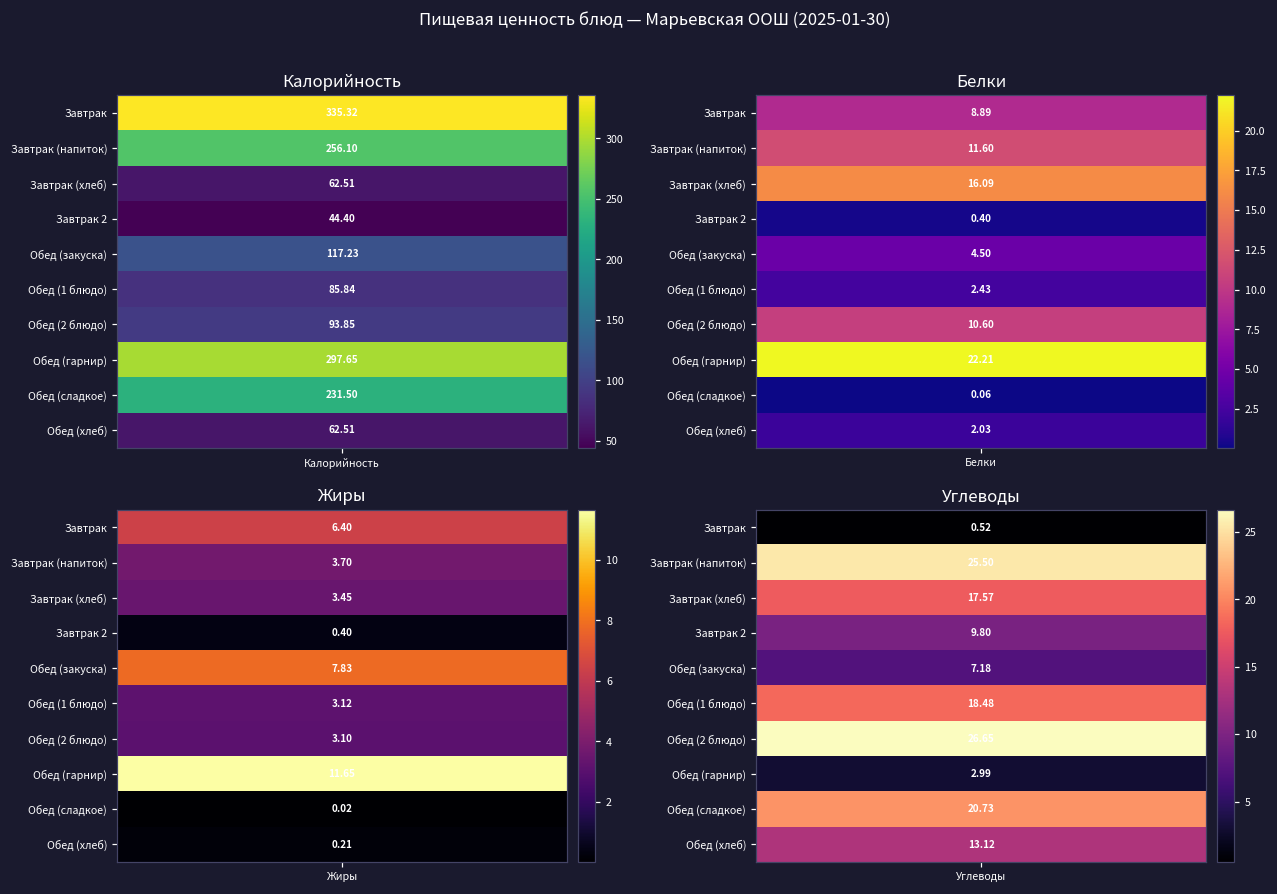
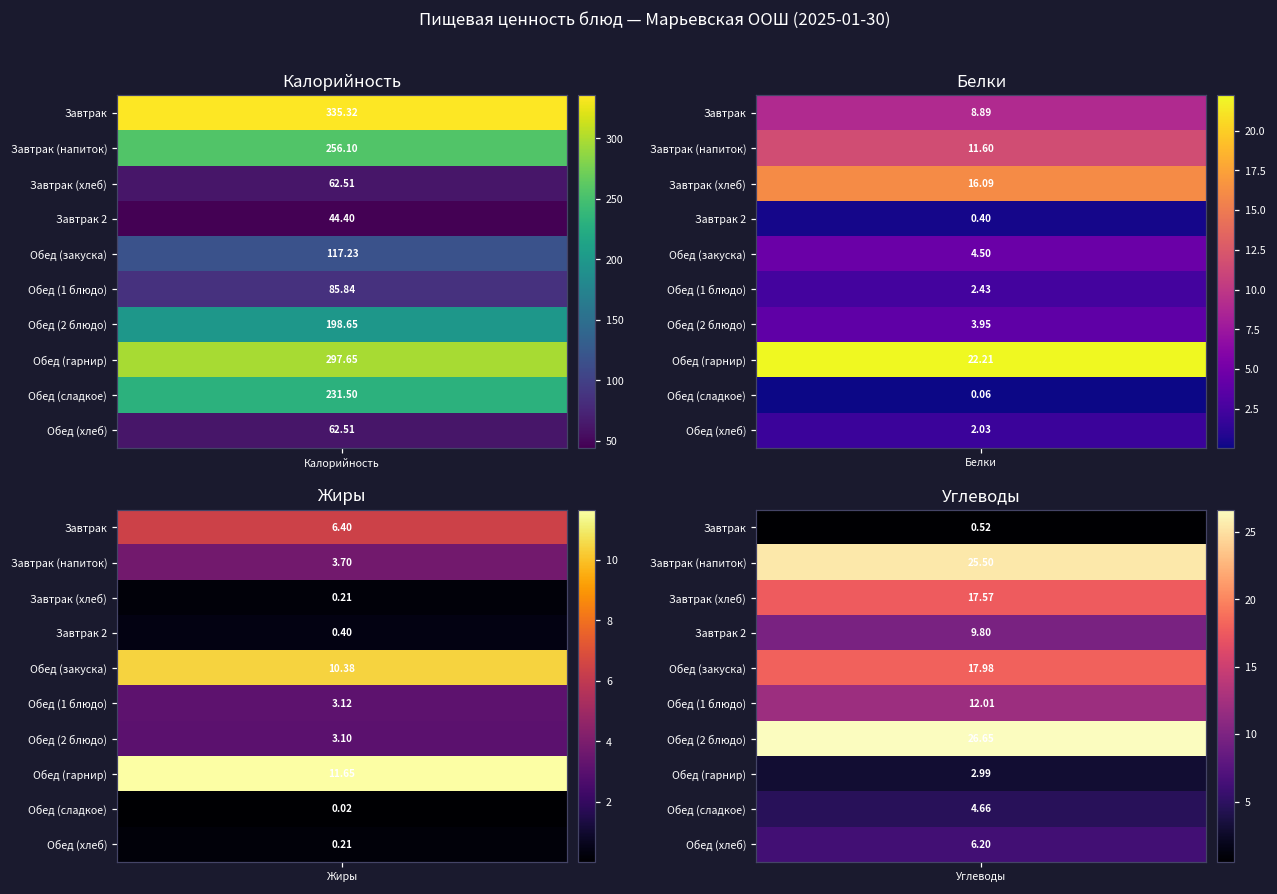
  {
    "Калорийность": {
      "Завтрак": {
        "Калорийность": 335.32
      },
      "Завтрак (напиток)": {
        "Калорийность": 256.10
      },
      "Завтрак (хлеб)": {
        "Калорийность": 62.51
      },
      "Завтрак 2": {
        "Калорийность": 44.40
      },
      "Обед (закуска)": {
        "Калорийность": 117.23
      },
      "Обед (1 блюдо)": {
        "Калорийность": 85.84
      },
      "Обед (2 блюдо)": {
-       "Калорийность": 93.85
+       "Калорийность": 198.65
      },
      "Обед (гарнир)": {
        "Калорийность": 297.65
      },
      "Обед (сладкое)": {
        "Калорийность": 231.50
      },
      "Обед (хлеб)": {
        "Калорийность": 62.51
      }
    },
    "Белки": {
      "Завтрак": {
        "Белки": 8.89
      },
      "Завтрак (напиток)": {
        "Белки": 11.60
      },
      "Завтрак (хлеб)": {
        "Белки": 16.09
      },
      "Завтрак 2": {
        "Белки": 0.40
      },
      "Обед (закуска)": {
        "Белки": 4.50
      },
      "Обед (1 блюдо)": {
        "Белки": 2.43
      },
      "Обед (2 блюдо)": {
-       "Белки": 10.60
+       "Белки": 3.95
      },
      "Обед (гарнир)": {
        "Белки": 22.21
      },
      "Обед (сладкое)": {
        "Белки": 0.06
      },
      "Обед (хлеб)": {
        "Белки": 2.03
      }
    },
    "Жиры": {
      "Завтрак": {
        "Жиры": 6.40
      },
      "Завтрак (напиток)": {
        "Жиры": 3.70
      },
      "Завтрак (хлеб)": {
-       "Жиры": 3.45
+       "Жиры": 0.21
      },
      "Завтрак 2": {
        "Жиры": 0.40
      },
      "Обед (закуска)": {
-       "Жиры": 7.83
+       "Жиры": 10.38
      },
      "Обед (1 блюдо)": {
        "Жиры": 3.12
      },
      "Обед (2 блюдо)": {
        "Жиры": 3.10
      },
      "Обед (гарнир)": {
        "Жиры": 11.65
      },
      "Обед (сладкое)": {
        "Жиры": 0.02
      },
      "Обед (хлеб)": {
        "Жиры": 0.21
      }
    },
    "Углеводы": {
      "Завтрак": {
        "Углеводы": 0.52
      },
      "Завтрак (напиток)": {
        "Углеводы": 25.50
      },
      "Завтрак (хлеб)": {
        "Углеводы": 17.57
      },
      "Завтрак 2": {
        "Углеводы": 9.80
      },
      "Обед (закуска)": {
-       "Углеводы": 7.18
+       "Углеводы": 17.98
      },
      "Обед (1 блюдо)": {
-       "Углеводы": 18.48
+       "Углеводы": 12.01
      },
      "Обед (2 блюдо)": {
        "Углеводы": 26.65
      },
      "Обед (гарнир)": {
        "Углеводы": 2.99
      },
      "Обед (сладкое)": {
-       "Углеводы": 20.73
+       "Углеводы": 4.66
      },
      "Обед (хлеб)": {
-       "Углеводы": 13.12
+       "Углеводы": 6.20
      }
    }
  }
